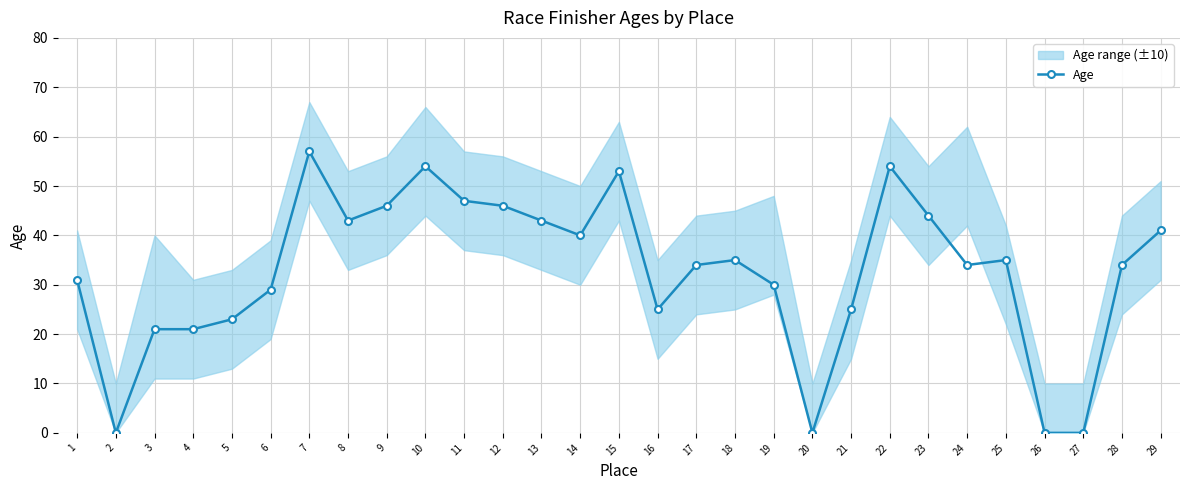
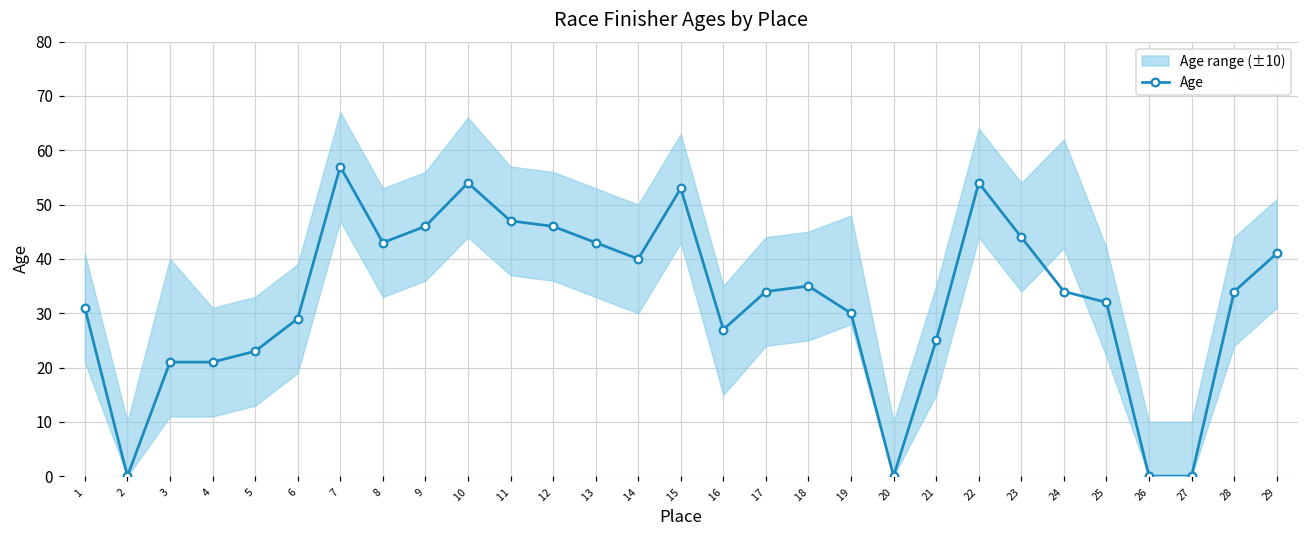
  {
    "Age": {
      "1": 31,
      "2": 0,
      "3": 21,
      "4": 21,
      "5": 23,
      "6": 29,
      "7": 57,
      "8": 43,
      "9": 46,
      "10": 54,
      "11": 47,
      "12": 46,
      "13": 43,
      "14": 40,
      "15": 53,
-     "16": 25,
+     "16": 27,
      "17": 34,
      "18": 35,
      "19": 30,
      "20": 0,
      "21": 25,
      "22": 54,
      "23": 44,
      "24": 34,
-     "25": 35,
+     "25": 32,
      "26": 0,
      "27": 0,
      "28": 34,
      "29": 41
    }
  }
